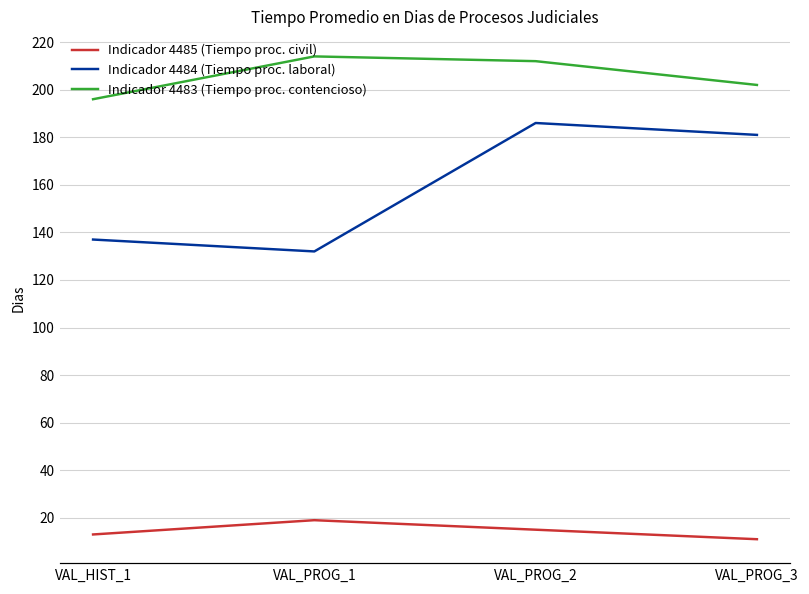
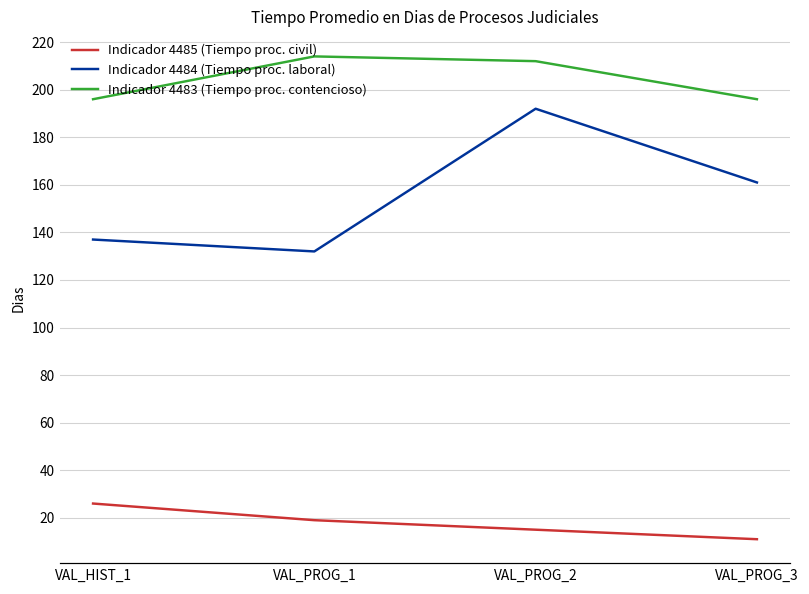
  {
    "Indicador 4485 (Tiempo proc. civil)": {
-     "VAL_HIST_1": 13,
+     "VAL_HIST_1": 26,
      "VAL_PROG_1": 19,
      "VAL_PROG_2": 15,
      "VAL_PROG_3": 11
    },
    "Indicador 4484 (Tiempo proc. laboral)": {
      "VAL_HIST_1": 137,
      "VAL_PROG_1": 132,
-     "VAL_PROG_2": 186,
-     "VAL_PROG_3": 181
+     "VAL_PROG_2": 192,
+     "VAL_PROG_3": 161
    },
    "Indicador 4483 (Tiempo proc. contencioso)": {
      "VAL_HIST_1": 196,
      "VAL_PROG_1": 214,
      "VAL_PROG_2": 212,
-     "VAL_PROG_3": 202
+     "VAL_PROG_3": 196
    }
  }
